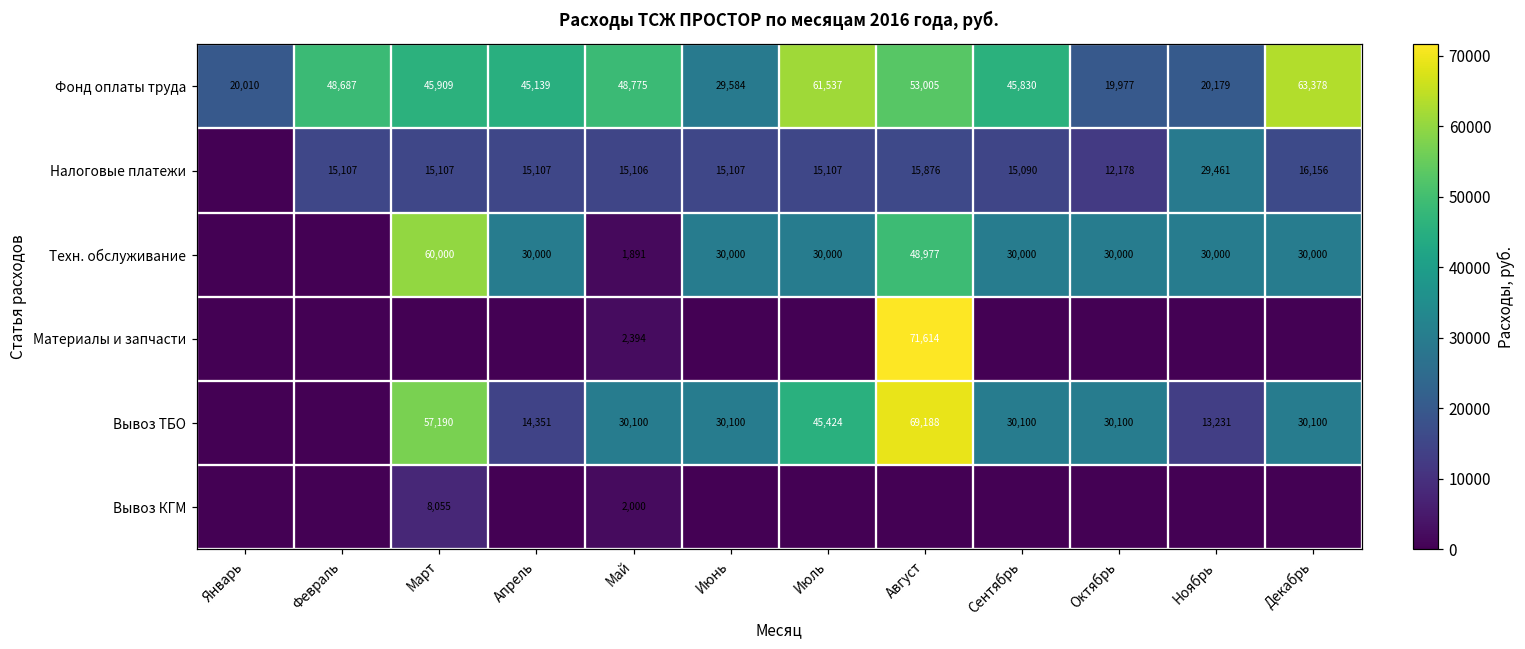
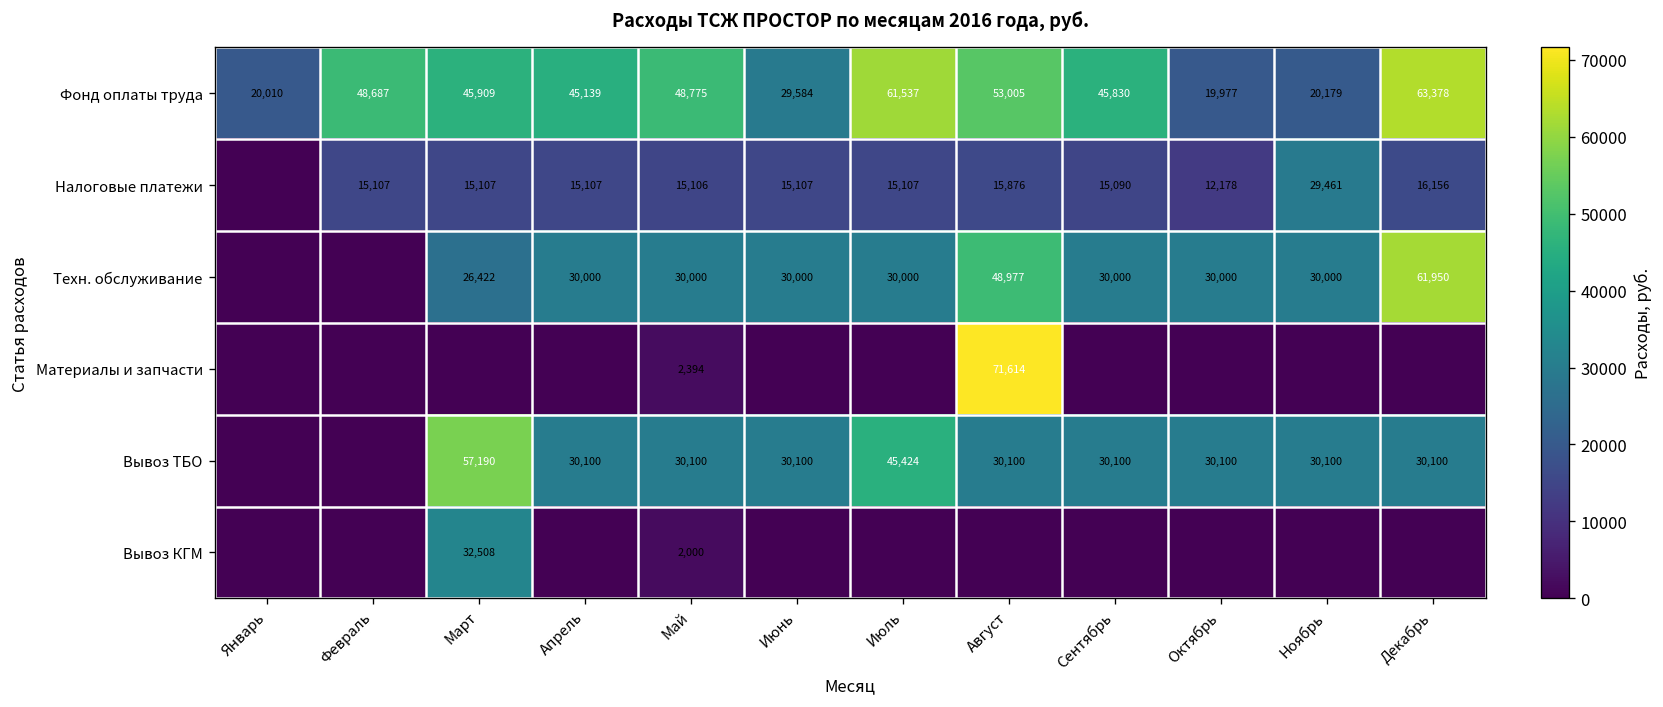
  {
    "Фонд оплаты труда": {
      "Январь": "20,010",
      "Февраль": "48,687",
      "Март": "45,909",
      "Апрель": "45,139",
      "Май": "48,775",
      "Июнь": "29,584",
      "Июль": "61,537",
      "Август": "53,005",
      "Сентябрь": "45,830",
      "Октябрь": "19,977",
      "Ноябрь": "20,179",
      "Декабрь": "63,378"
    },
    "Налоговые платежи": {
      "Февраль": "15,107",
      "Март": "15,107",
      "Апрель": "15,107",
      "Май": "15,106",
      "Июнь": "15,107",
      "Июль": "15,107",
      "Август": "15,876",
      "Сентябрь": "15,090",
      "Октябрь": "12,178",
      "Ноябрь": "29,461",
      "Декабрь": "16,156"
    },
    "Техн. обслуживание": {
-     "Март": "60,000",
+     "Март": "26,422",
      "Апрель": "30,000",
-     "Май": "1,891",
+     "Май": "30,000",
      "Июнь": "30,000",
      "Июль": "30,000",
      "Август": "48,977",
      "Сентябрь": "30,000",
      "Октябрь": "30,000",
      "Ноябрь": "30,000",
-     "Декабрь": "30,000"
+     "Декабрь": "61,950"
    },
    "Материалы и запчасти": {
      "Май": "2,394",
      "Август": "71,614"
    },
    "Вывоз ТБО": {
      "Март": "57,190",
-     "Апрель": "14,351",
+     "Апрель": "30,100",
      "Май": "30,100",
      "Июнь": "30,100",
      "Июль": "45,424",
-     "Август": "69,188",
+     "Август": "30,100",
      "Сентябрь": "30,100",
      "Октябрь": "30,100",
-     "Ноябрь": "13,231",
+     "Ноябрь": "30,100",
      "Декабрь": "30,100"
    },
    "Вывоз КГМ": {
-     "Март": "8,055",
+     "Март": "32,508",
      "Май": "2,000"
    }
  }
